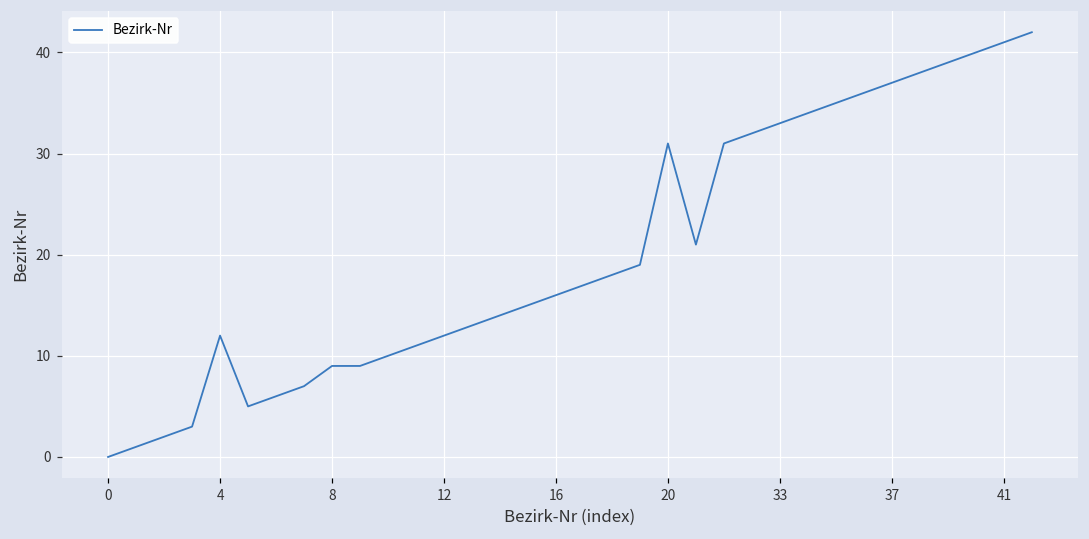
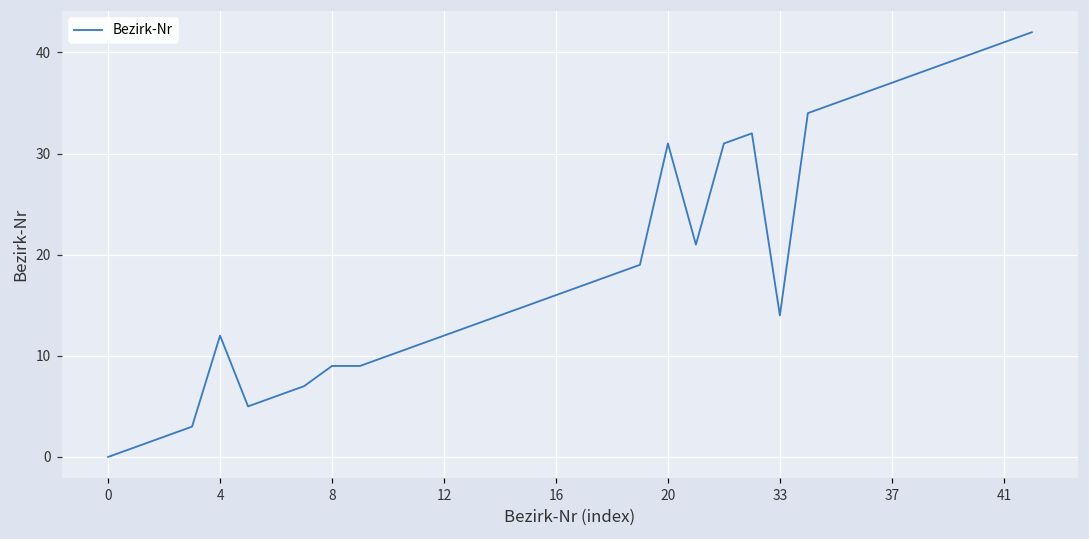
  {
    "0": 0,
    "4": 12,
    "8": 9,
    "12": 12,
    "16": 16,
    "20": 31,
-   "33": 33,
+   "33": 14,
    "37": 37,
    "41": 41
  }
